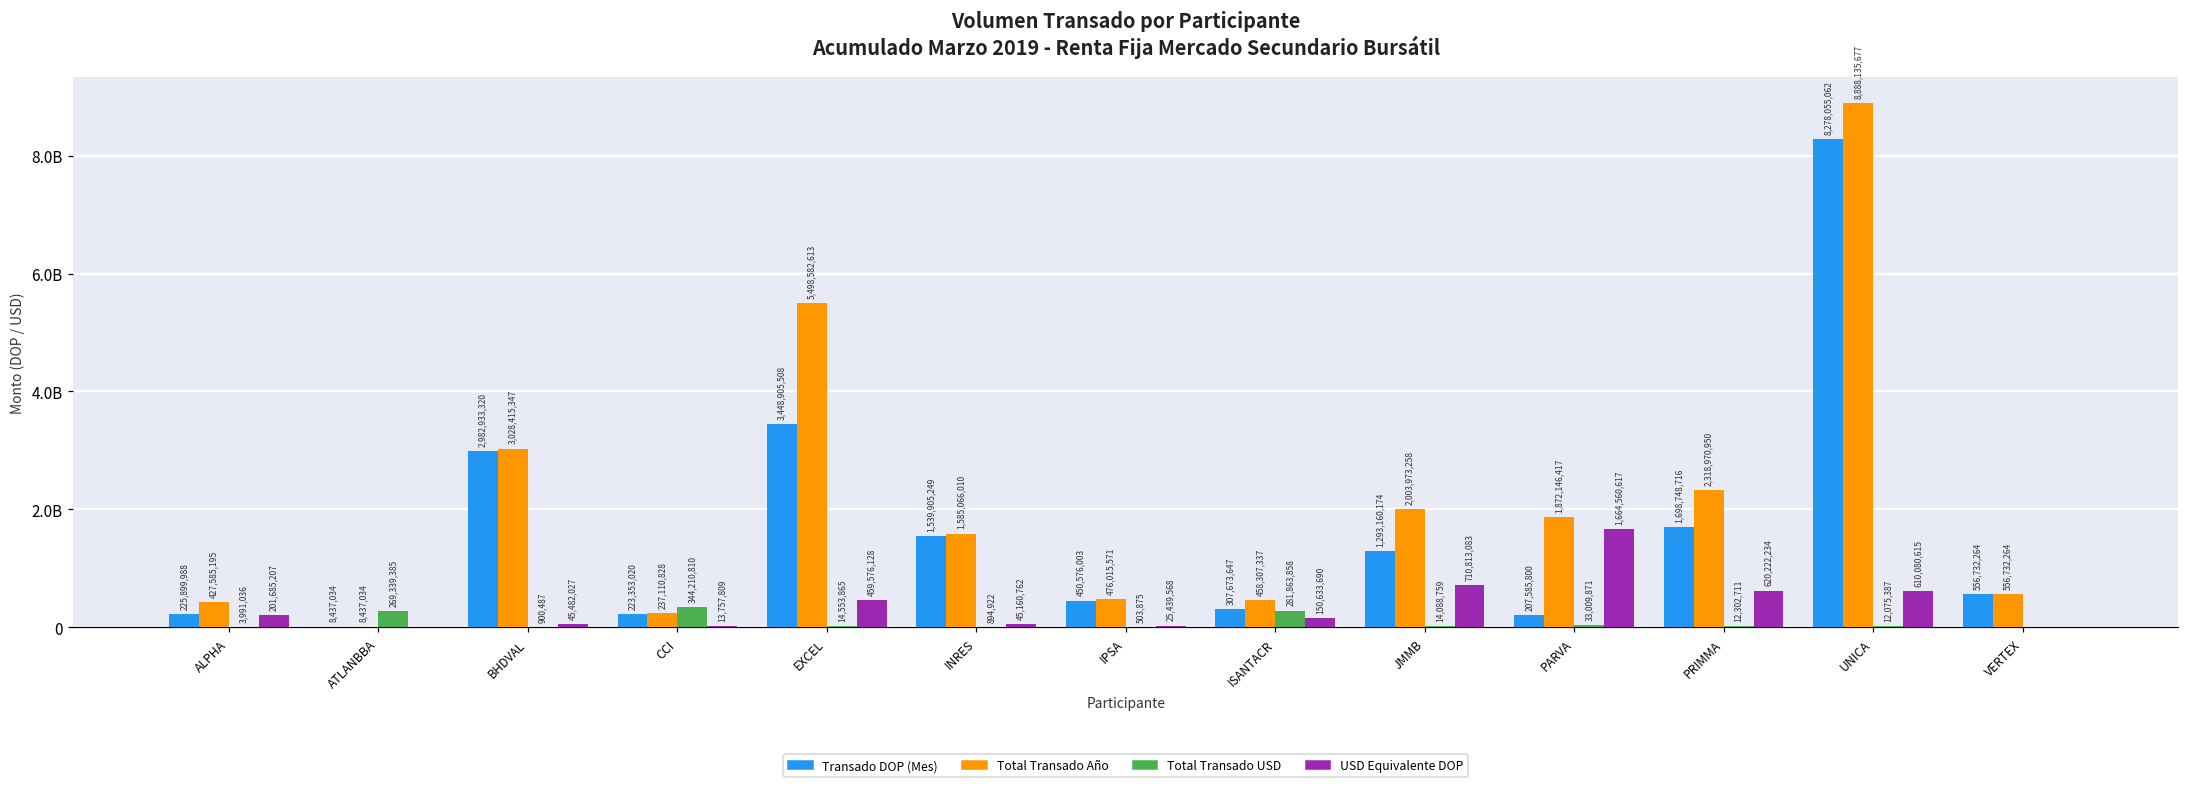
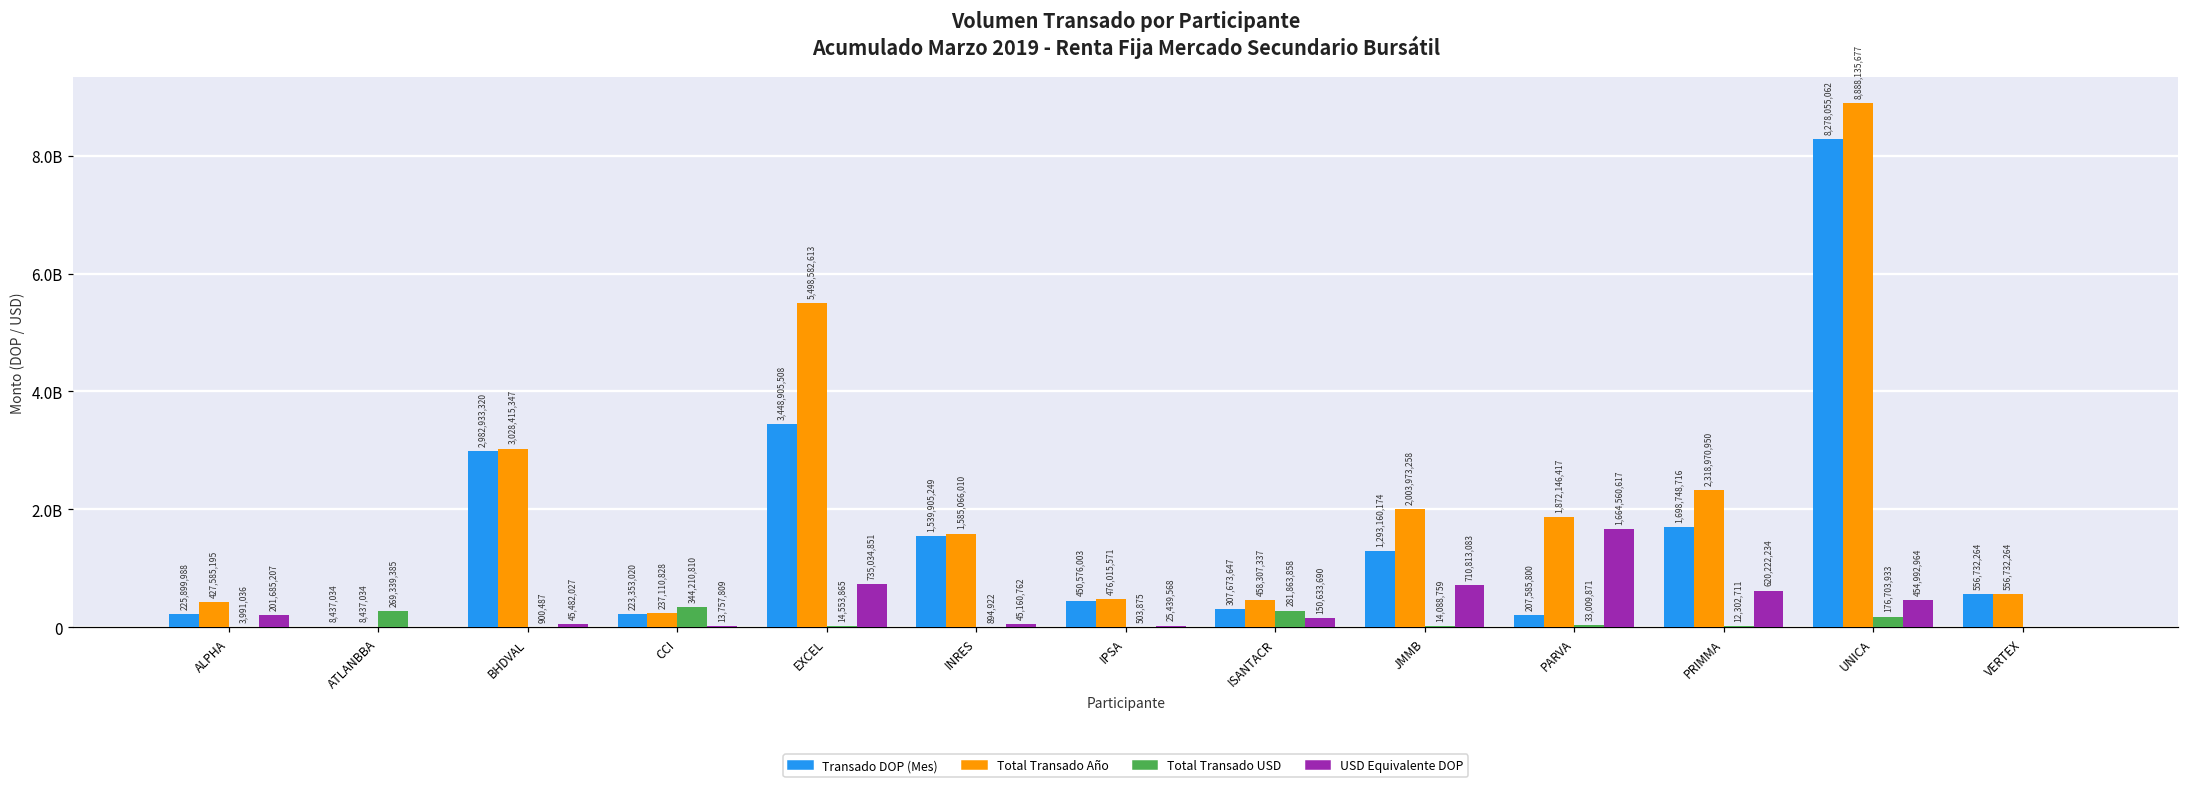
  {
    "Transado DOP (Mes)": {
      "ALPHA": "225,899,988",
      "ATLANBBA": "8,437,034",
      "BHDVAL": "2,982,933,320",
      "CCI": "223,353,020",
      "EXCEL": "3,448,905,508",
      "INRES": "1,539,905,249",
      "IPSA": "450,576,003",
      "ISANTACR": "307,673,647",
      "JMMB": "1,293,160,174",
      "PARVA": "207,585,800",
      "PRIMMA": "1,698,748,716",
      "UNICA": "8,278,055,062",
      "VERTEX": "556,732,264"
    },
    "Total Transado Año": {
      "ALPHA": "427,585,195",
      "ATLANBBA": "8,437,034",
      "BHDVAL": "3,028,415,347",
      "CCI": "237,110,828",
      "EXCEL": "5,498,582,613",
      "INRES": "1,585,066,010",
      "IPSA": "476,015,571",
      "ISANTACR": "458,307,337",
      "JMMB": "2,003,973,258",
      "PARVA": "1,872,146,417",
      "PRIMMA": "2,318,970,950",
      "UNICA": "8,888,135,677",
      "VERTEX": "556,732,264"
    },
    "Total Transado USD": {
      "ALPHA": "3,991,036",
      "ATLANBBA": "269,339,385",
      "BHDVAL": "900,487",
      "CCI": "344,210,810",
      "EXCEL": "14,553,865",
      "INRES": "894,922",
      "IPSA": "503,875",
      "ISANTACR": "281,863,858",
      "JMMB": "14,088,759",
      "PARVA": "33,009,871",
      "PRIMMA": "12,302,711",
-     "UNICA": "12,075,387"
+     "UNICA": "176,703,933"
    },
    "USD Equivalente DOP": {
      "ALPHA": "201,685,207",
      "BHDVAL": "45,482,027",
      "CCI": "13,757,809",
-     "EXCEL": "459,576,128",
+     "EXCEL": "735,034,851",
      "INRES": "45,160,762",
      "IPSA": "25,439,568",
      "ISANTACR": "150,633,690",
      "JMMB": "710,813,083",
      "PARVA": "1,664,560,617",
      "PRIMMA": "620,222,234",
-     "UNICA": "610,080,615"
+     "UNICA": "454,992,964"
    }
  }
